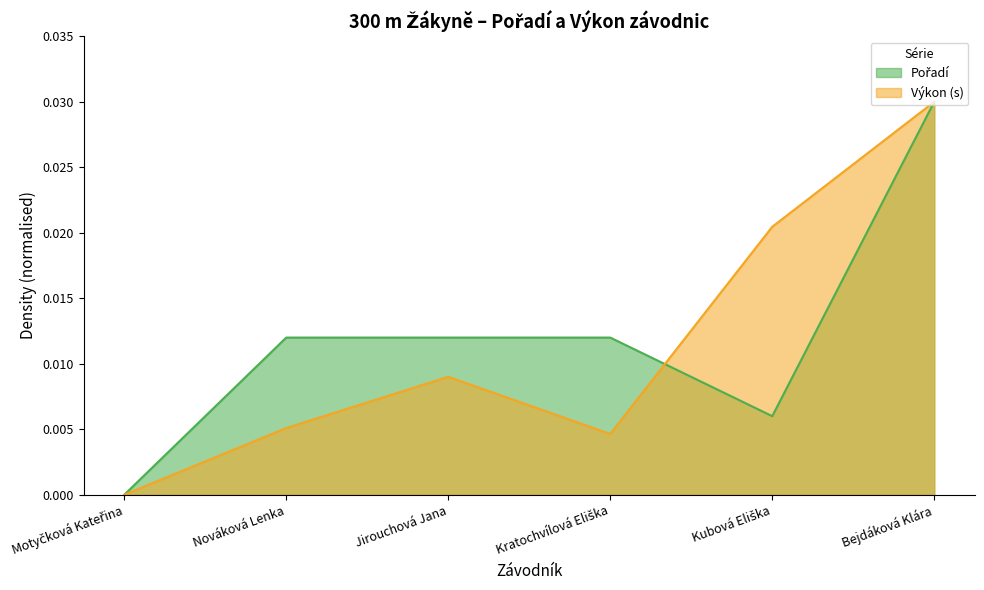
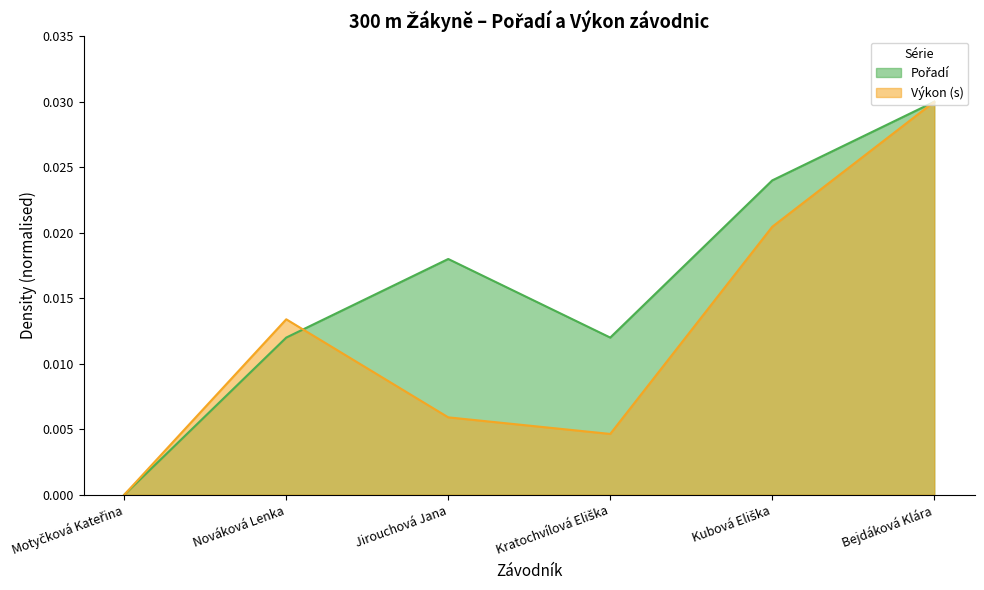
  {
    "Pořadí": {
      "Nováková Lenka": 0.0120,
-     "Jirouchová Jana": 0.0120,
+     "Jirouchová Jana": 0.0180,
      "Kratochvílová Eliška": 0.0120,
-     "Kubová Eliška": 0.0060
+     "Kubová Eliška": 0.0240
    },
    "Výkon (s)": {
-     "Nováková Lenka": 0.0051,
-     "Jirouchová Jana": 0.0090,
+     "Nováková Lenka": 0.0134,
+     "Jirouchová Jana": 0.0059,
      "Kratochvílová Eliška": 0.0046,
      "Kubová Eliška": 0.0205
    }
  }
